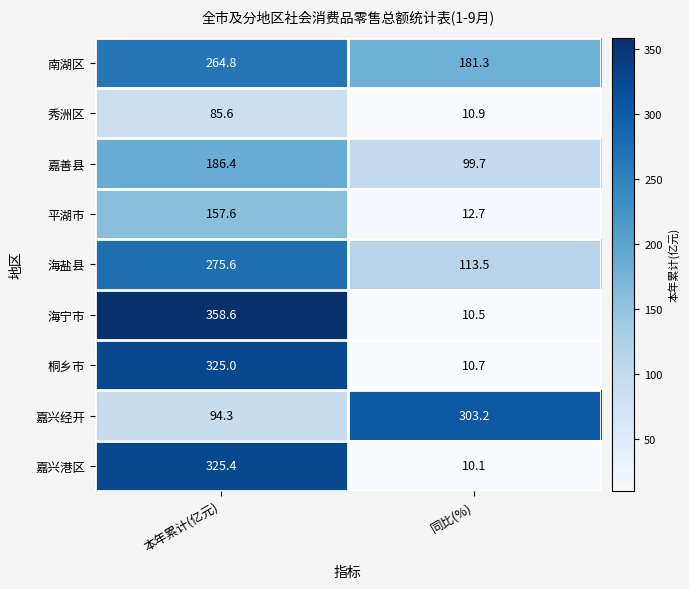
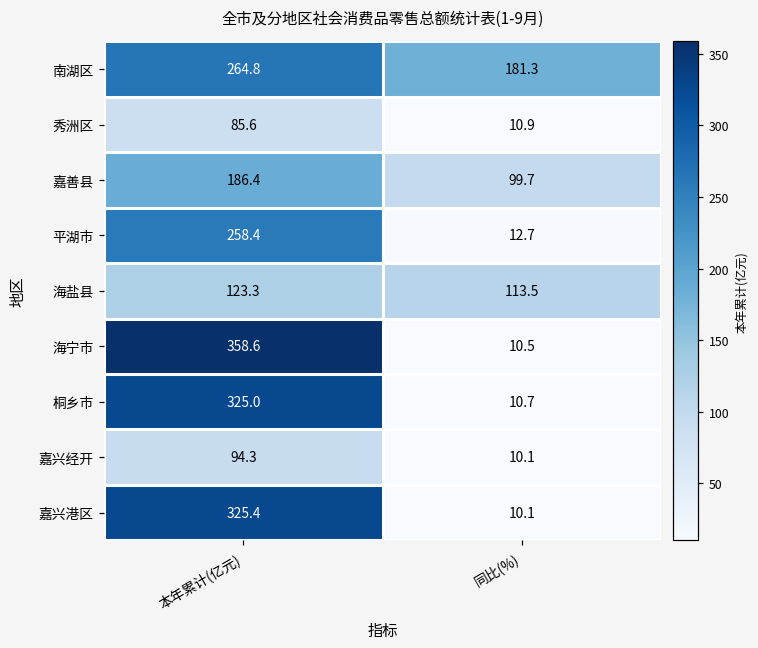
  {
    "南湖区": {
      "本年累计(亿元)": 264.8,
      "同比(%)": 181.3
    },
    "秀洲区": {
      "本年累计(亿元)": 85.6,
      "同比(%)": 10.9
    },
    "嘉善县": {
      "本年累计(亿元)": 186.4,
      "同比(%)": 99.7
    },
    "平湖市": {
-     "本年累计(亿元)": 157.6,
+     "本年累计(亿元)": 258.4,
      "同比(%)": 12.7
    },
    "海盐县": {
-     "本年累计(亿元)": 275.6,
+     "本年累计(亿元)": 123.3,
      "同比(%)": 113.5
    },
    "海宁市": {
      "本年累计(亿元)": 358.6,
      "同比(%)": 10.5
    },
    "桐乡市": {
      "本年累计(亿元)": 325.0,
      "同比(%)": 10.7
    },
    "嘉兴经开": {
      "本年累计(亿元)": 94.3,
-     "同比(%)": 303.2
+     "同比(%)": 10.1
    },
    "嘉兴港区": {
      "本年累计(亿元)": 325.4,
      "同比(%)": 10.1
    }
  }
